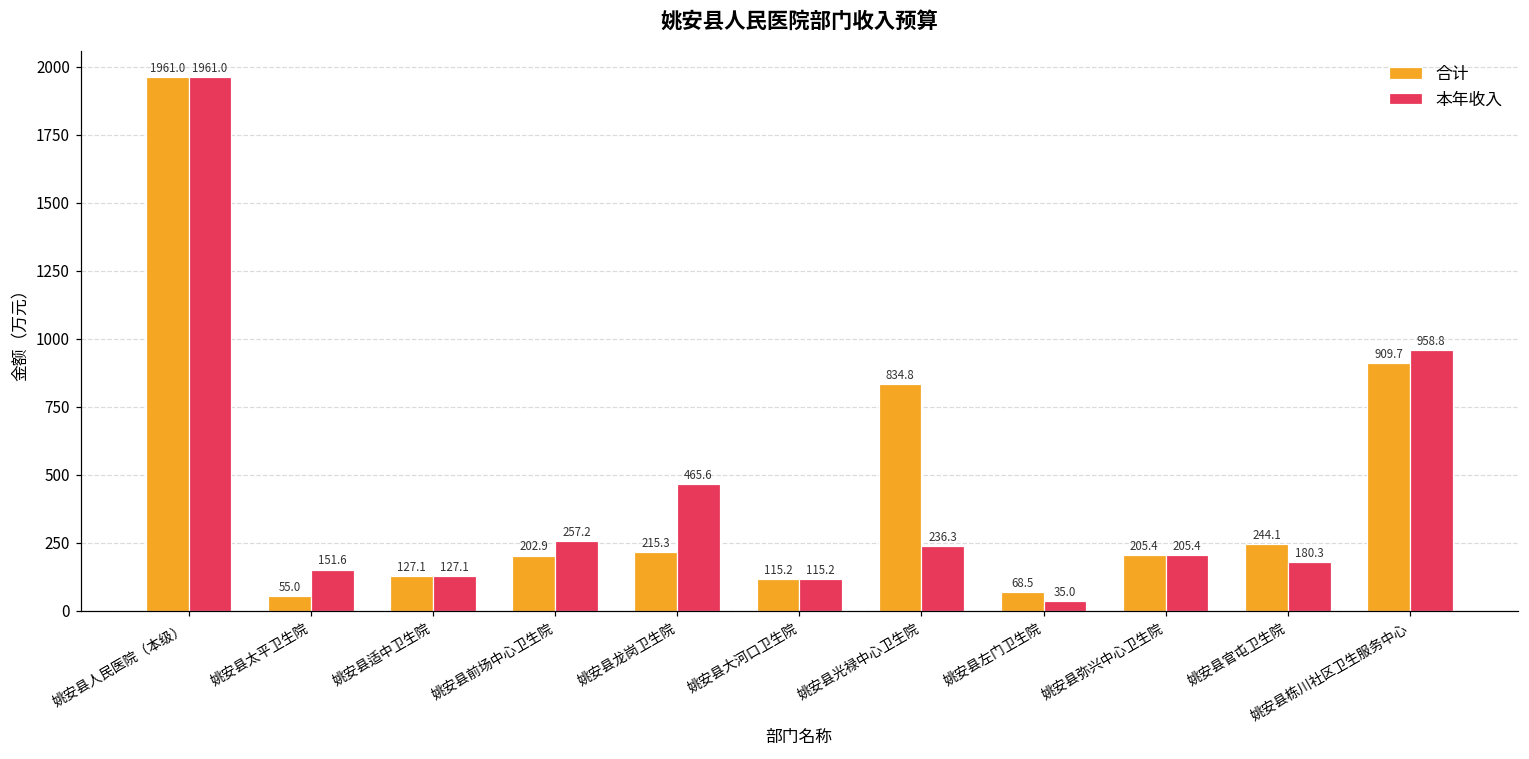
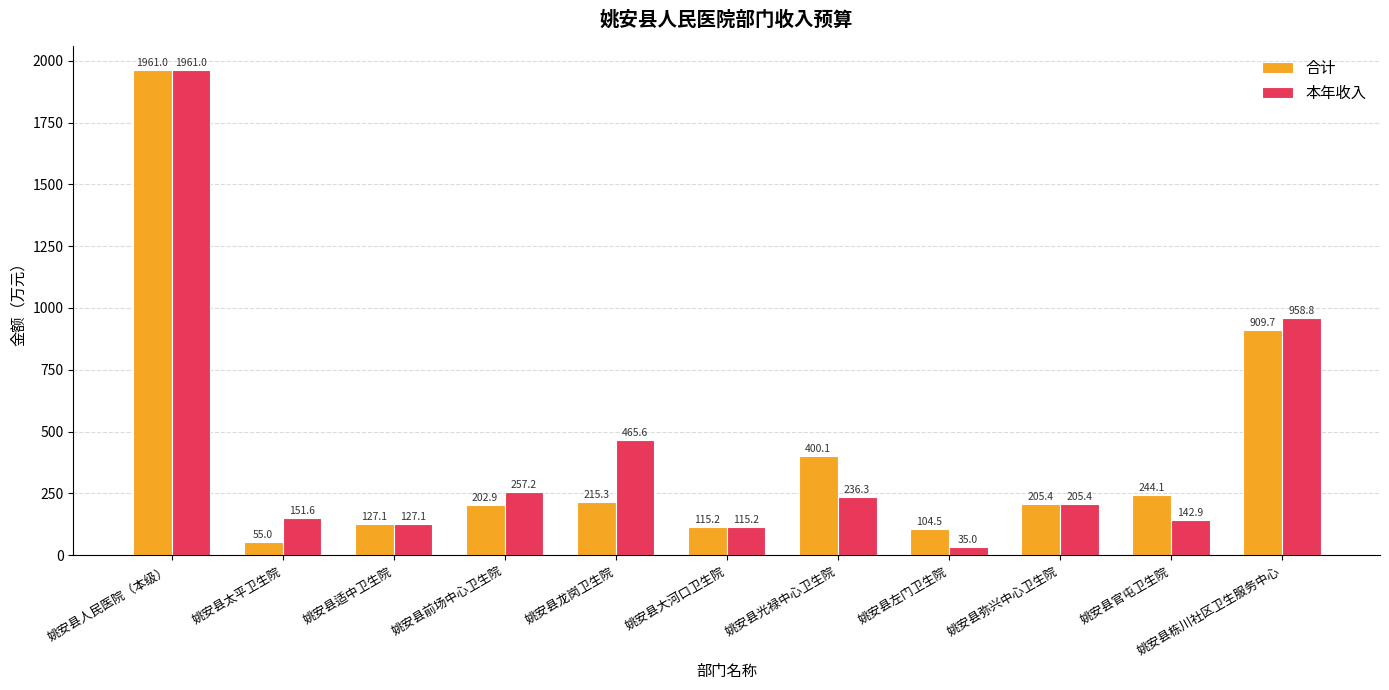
  {
    "合计": {
      "姚安县人民医院（本级）": 1961.0,
      "姚安县太平卫生院": 55.0,
      "姚安县适中卫生院": 127.1,
      "姚安县前场中心卫生院": 202.9,
      "姚安县龙岗卫生院": 215.3,
      "姚安县大河口卫生院": 115.2,
-     "姚安县光禄中心卫生院": 834.8,
-     "姚安县左门卫生院": 68.5,
+     "姚安县光禄中心卫生院": 400.1,
+     "姚安县左门卫生院": 104.5,
      "姚安县弥兴中心卫生院": 205.4,
      "姚安县官屯卫生院": 244.1,
      "姚安县栋川社区卫生服务中心": 909.7
    },
    "本年收入": {
      "姚安县人民医院（本级）": 1961.0,
      "姚安县太平卫生院": 151.6,
      "姚安县适中卫生院": 127.1,
      "姚安县前场中心卫生院": 257.2,
      "姚安县龙岗卫生院": 465.6,
      "姚安县大河口卫生院": 115.2,
      "姚安县光禄中心卫生院": 236.3,
      "姚安县左门卫生院": 35.0,
      "姚安县弥兴中心卫生院": 205.4,
-     "姚安县官屯卫生院": 180.3,
+     "姚安县官屯卫生院": 142.9,
      "姚安县栋川社区卫生服务中心": 958.8
    }
  }
